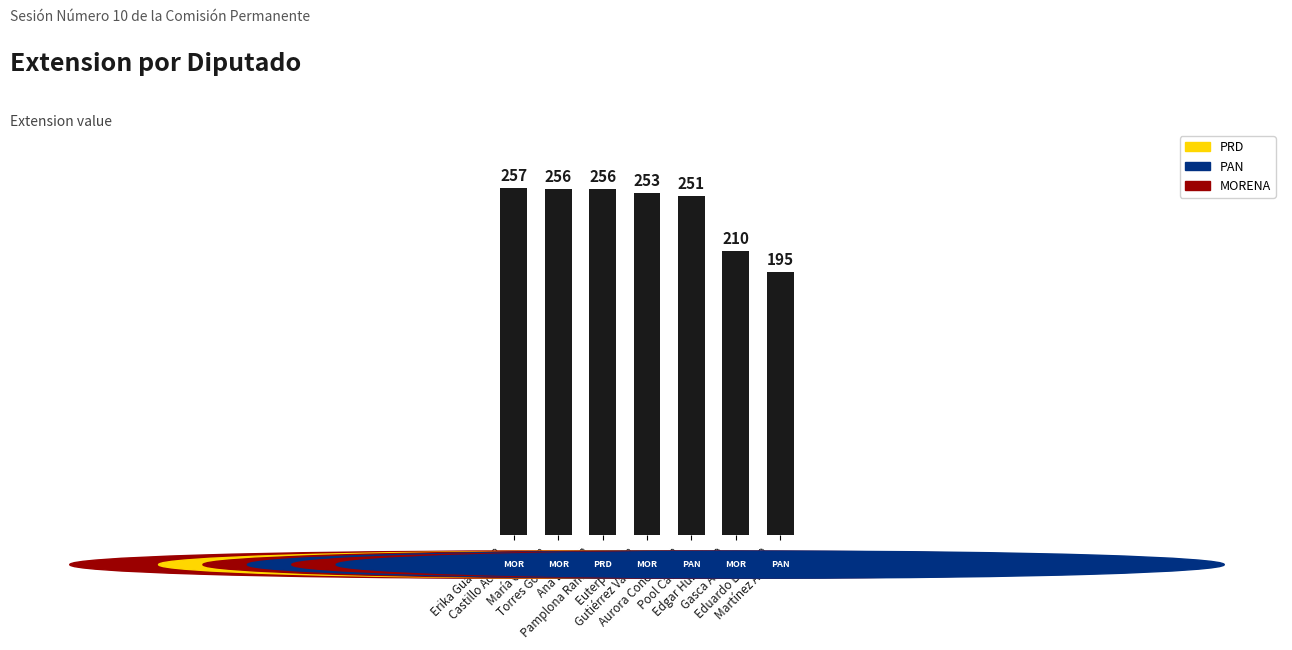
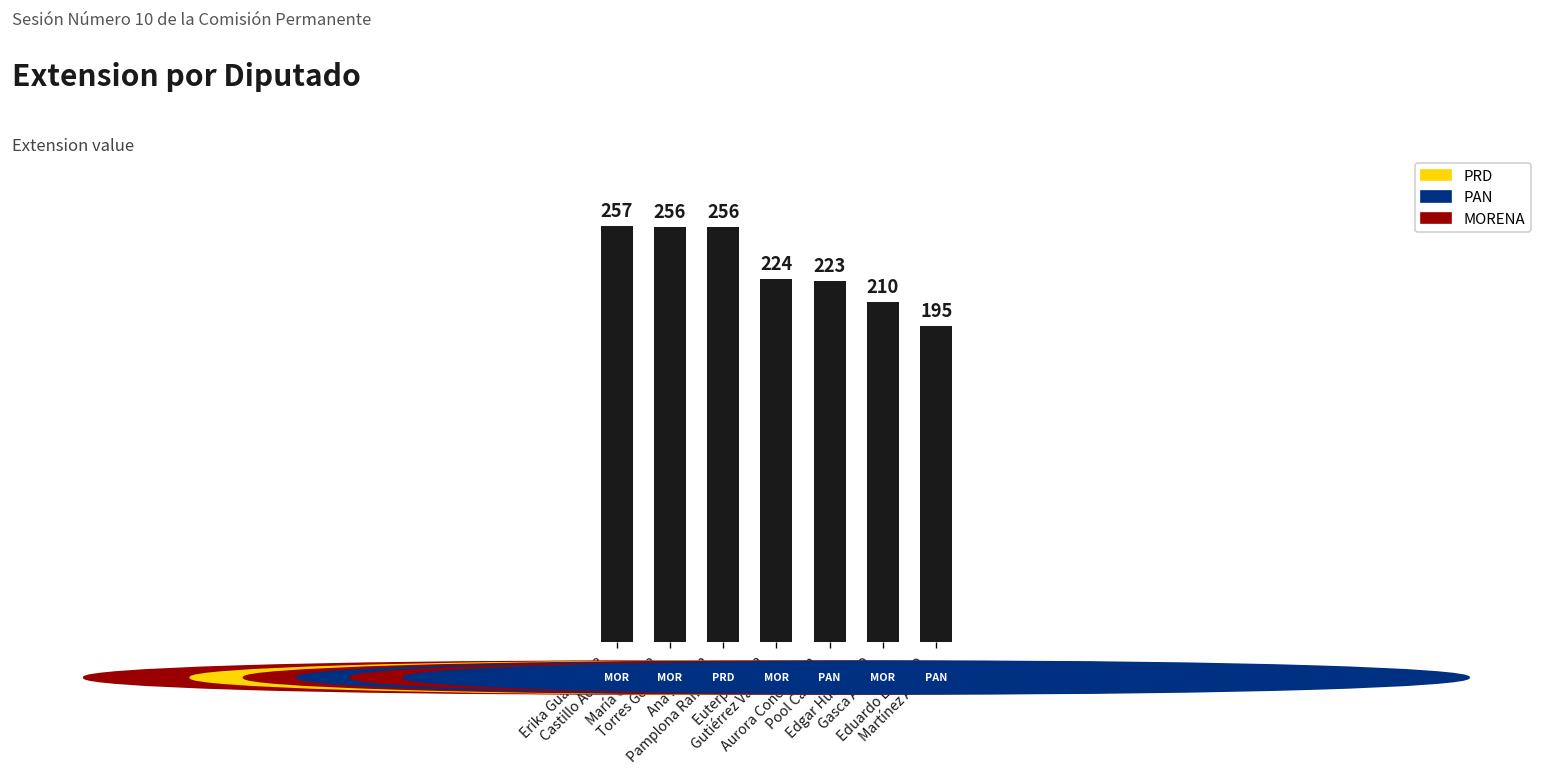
  {
    "Erika Guadalupe Castillo Acosta": 257,
    "María Cristina Torres Gómez": 256,
    "Ana Ellamin Pamplona Ramírez": 256,
-   "Euterpe Alicia Gutiérrez Valasis": 253,
-   "Aurora Concepción Pool Cauich": 251,
+   "Euterpe Alicia Gutiérrez Valasis": 224,
+   "Aurora Concepción Pool Cauich": 223,
    "Edgar Humberto Gasca Arceo": 210,
    "Eduardo Lorenzo Martínez Arcila": 195
  }
